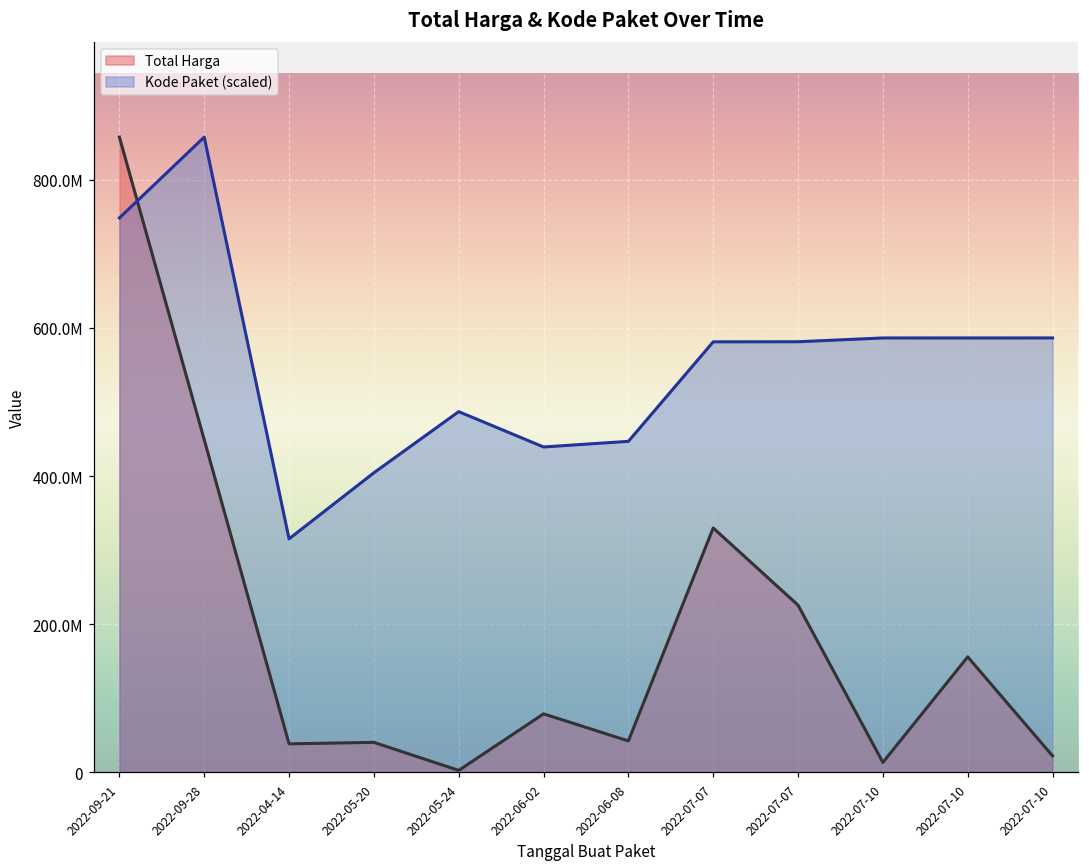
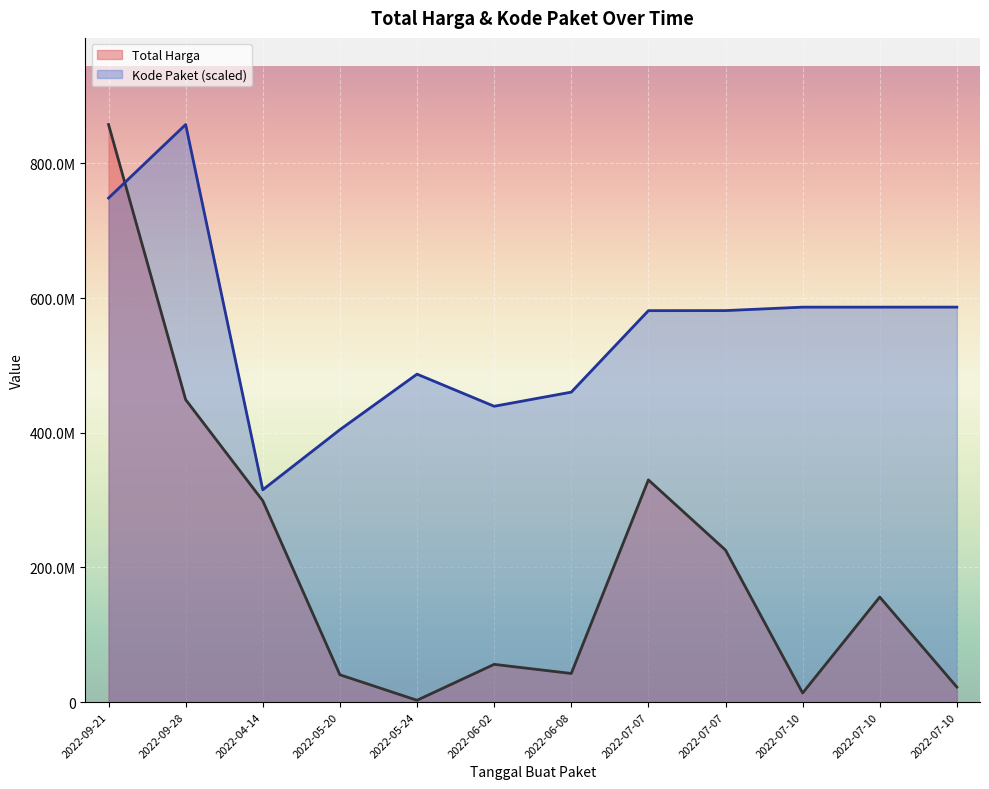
  {
    "Total Harga": {
      "2022-09-21": 860000000,
      "2022-09-28": 450000000,
-     "2022-04-14": 40000000,
+     "2022-04-14": 300000000,
      "2022-05-20": 40000000,
      "2022-05-24": 0,
-     "2022-06-02": 80000000,
+     "2022-06-02": 60000000,
      "2022-06-08": 40000000
    },
    "Kode Paket (scaled)": {
      "2022-09-21": 750000000,
      "2022-09-28": 860000000,
      "2022-04-14": 320000000,
      "2022-05-20": 400000000,
      "2022-05-24": 490000000,
      "2022-06-02": 440000000,
-     "2022-06-08": 450000000
+     "2022-06-08": 460000000
    }
  }
